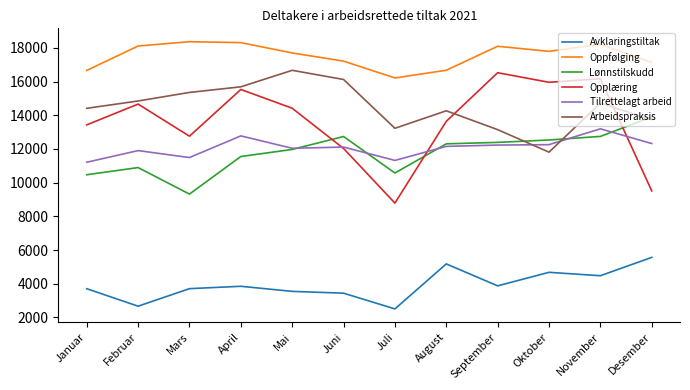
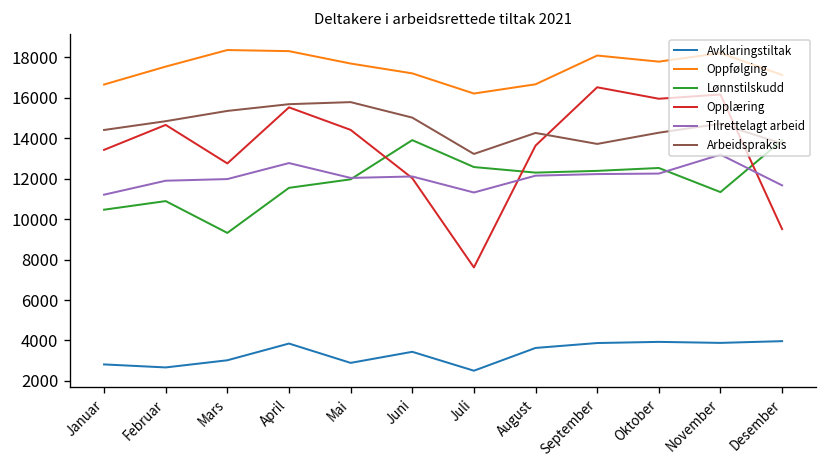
  {
    "Avklaringstiltak": {
-     "Januar": 3700,
+     "Januar": 2800,
      "Februar": 2700,
-     "Mars": 3700,
+     "Mars": 3000,
      "April": 3800,
-     "Mai": 3500,
+     "Mai": 2900,
      "Juni": 3400,
      "Juli": 2500,
-     "August": 5200,
+     "August": 3600,
      "September": 3900,
-     "Oktober": 4700,
-     "November": 4500,
-     "Desember": 5600
+     "Oktober": 3900,
+     "November": 3900,
+     "Desember": 4000
    },
    "Oppfølging": {
      "Januar": 16700,
-     "Februar": 18100,
+     "Februar": 17500,
      "Mars": 18400,
      "April": 18300,
      "Mai": 17700,
      "Juni": 17200,
      "Juli": 16200,
      "August": 16700,
      "September": 18100,
      "Oktober": 17800
    },
    "Lønnstilskudd": {
      "Januar": 10500,
      "Februar": 10900,
      "Mars": 9300,
      "April": 11600,
-     "Juni": 12700,
-     "Juli": 10600,
+     "Juni": 13900,
+     "Juli": 12600,
      "August": 12300,
      "September": 12400,
      "Oktober": 12500,
-     "November": 12700
+     "November": 11300
    },
    "Opplæring": {
      "Januar": 13400,
      "Februar": 14700,
      "Mars": 12800,
      "April": 15500,
      "Mai": 14400,
-     "Juli": 8800,
+     "Juli": 7600,
      "August": 13600,
      "September": 16500,
      "Oktober": 16000,
      "Desember": 9500
    },
    "Tilrettelagt arbeid": {
      "Januar": 11200,
      "Februar": 11900,
-     "Mars": 11500,
+     "Mars": 12000,
      "April": 12800,
      "Juli": 11300,
      "August": 12200,
      "September": 12200,
      "Oktober": 12300,
      "November": 13200,
-     "Desember": 12300
+     "Desember": 11700
    },
    "Arbeidspraksis": {
      "Januar": 14400,
      "Februar": 14800,
      "Mars": 15400,
      "April": 15700,
-     "Mai": 16700,
-     "Juni": 16100,
+     "Mai": 15800,
+     "Juni": 15000,
      "Juli": 13200,
      "August": 14300,
-     "September": 13100,
-     "Oktober": 11800
+     "September": 13700,
+     "Oktober": 14300
    }
  }
